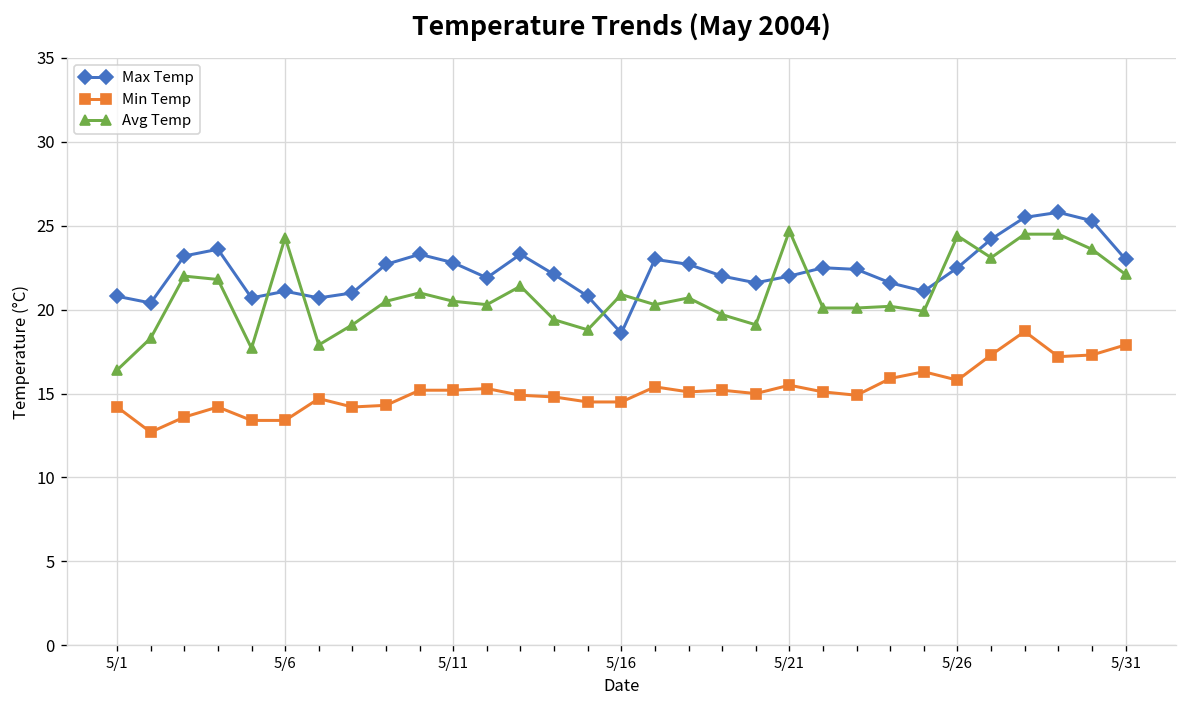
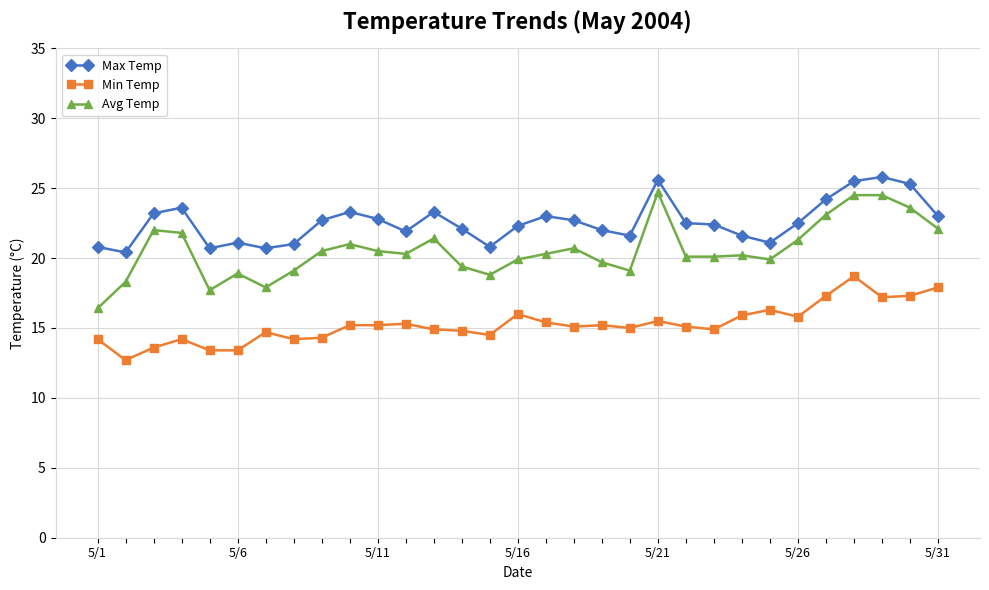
  {
    "Max Temp": {
      "5/1": 20.8,
      "5/6": 21.1,
      "5/11": 22.8,
-     "5/16": 18.6,
-     "5/21": 22.0,
+     "5/16": 22.3,
+     "5/21": 25.6,
      "5/26": 22.5,
      "5/31": 23.0
    },
    "Min Temp": {
      "5/1": 14.2,
      "5/6": 13.4,
      "5/11": 15.2,
-     "5/16": 14.5,
+     "5/16": 16.0,
      "5/21": 15.5,
      "5/26": 15.8,
      "5/31": 17.9
    },
    "Avg Temp": {
      "5/1": 16.4,
-     "5/6": 24.3,
+     "5/6": 18.9,
      "5/11": 20.5,
-     "5/16": 20.9,
+     "5/16": 19.9,
      "5/21": 24.7,
-     "5/26": 24.4,
+     "5/26": 21.3,
      "5/31": 22.1
    }
  }
